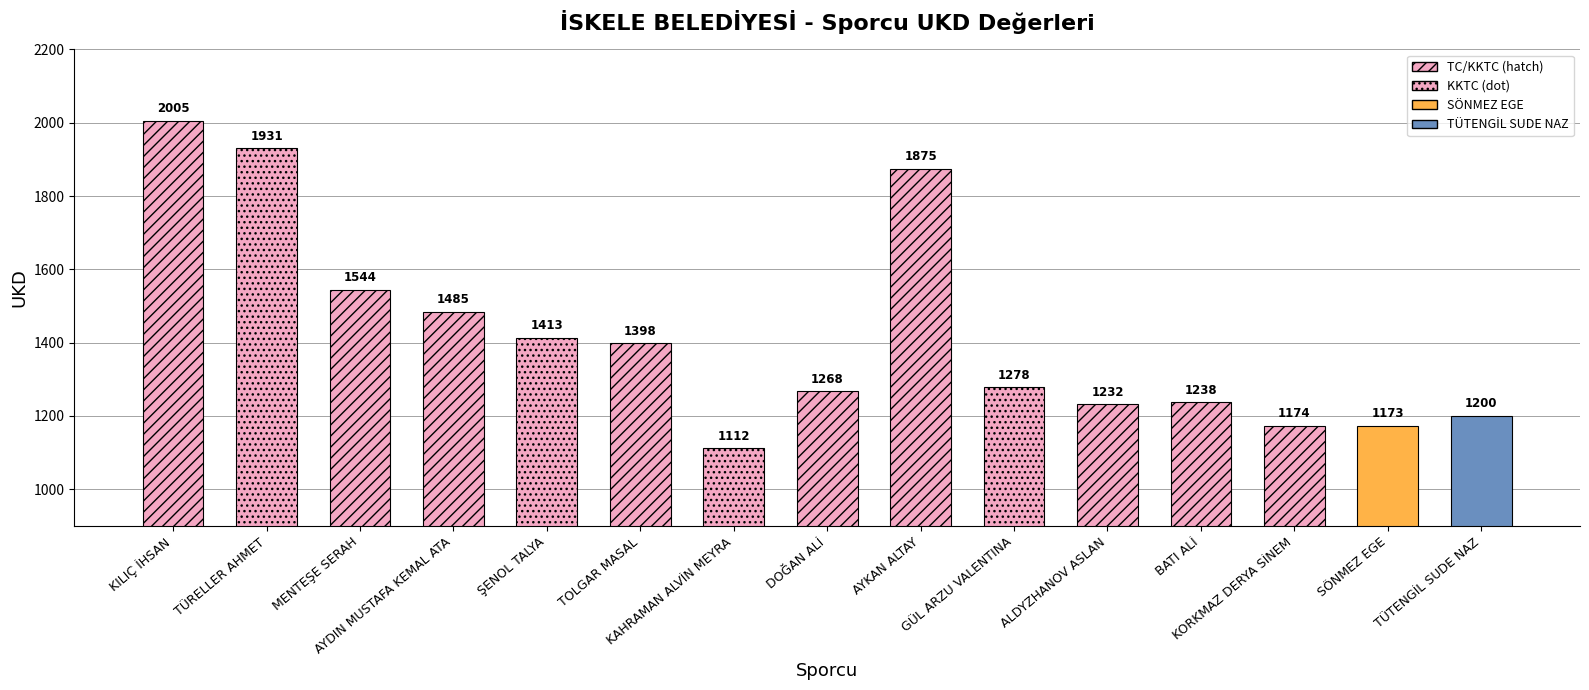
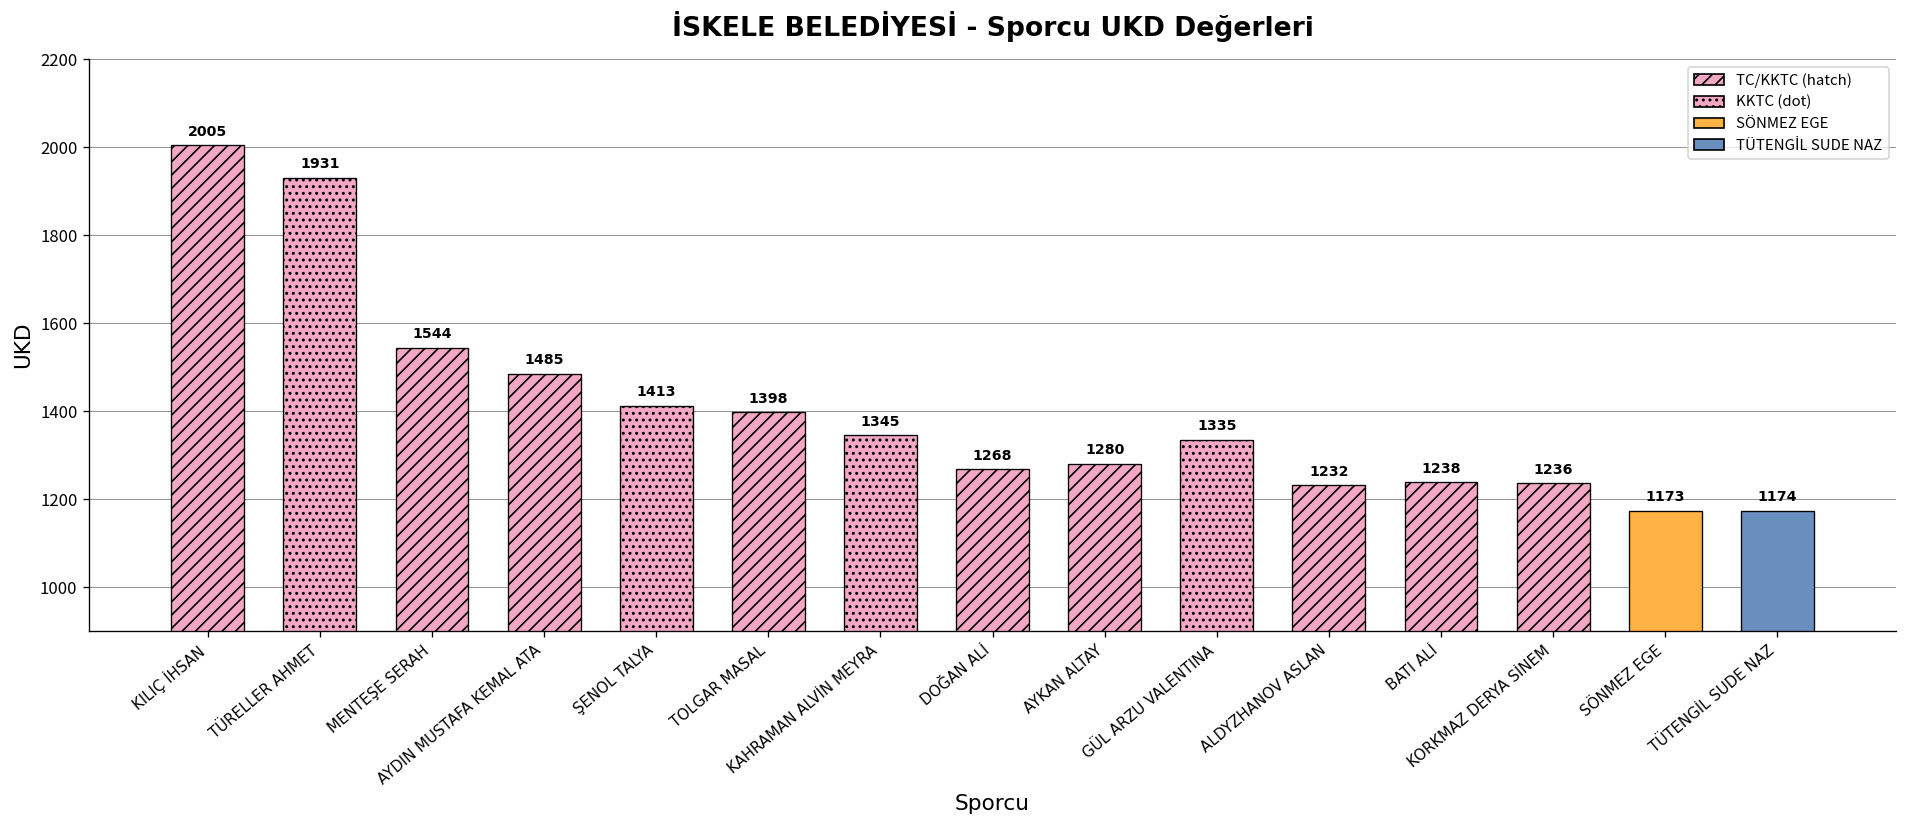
  {
    "KILIÇ İHSAN": 2005,
    "TÜRELLER AHMET": 1931,
    "MENTEŞE SERAH": 1544,
    "AYDIN MUSTAFA KEMAL ATA": 1485,
    "ŞENOL TALYA": 1413,
    "TOLGAR MASAL": 1398,
-   "KAHRAMAN ALVİN MEYRA": 1112,
+   "KAHRAMAN ALVİN MEYRA": 1345,
    "DOĞAN ALİ": 1268,
-   "AYKAN ALTAY": 1875,
-   "GÜL ARZU VALENTINA": 1278,
+   "AYKAN ALTAY": 1280,
+   "GÜL ARZU VALENTINA": 1335,
    "ALDYZHANOV ASLAN": 1232,
    "BATI ALİ": 1238,
-   "KORKMAZ DERYA SİNEM": 1174,
+   "KORKMAZ DERYA SİNEM": 1236,
    "SÖNMEZ EGE": 1173,
-   "TÜTENGİL SUDE NAZ": 1200
+   "TÜTENGİL SUDE NAZ": 1174
  }
